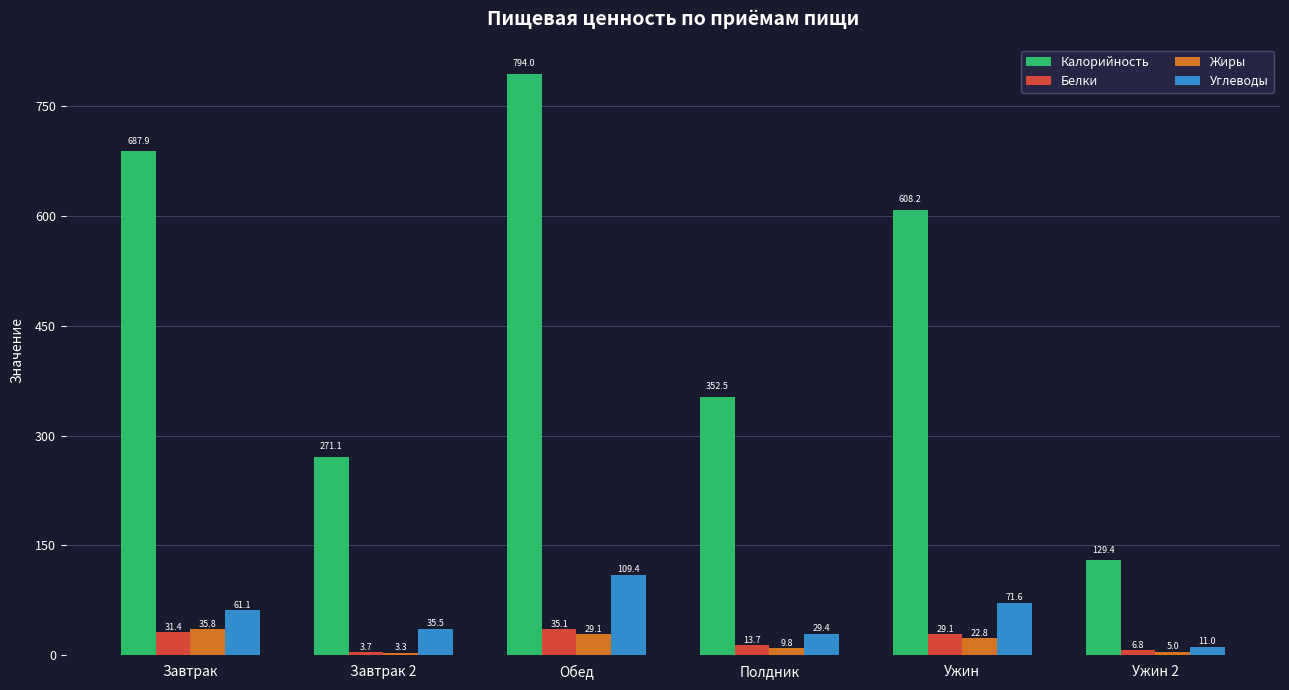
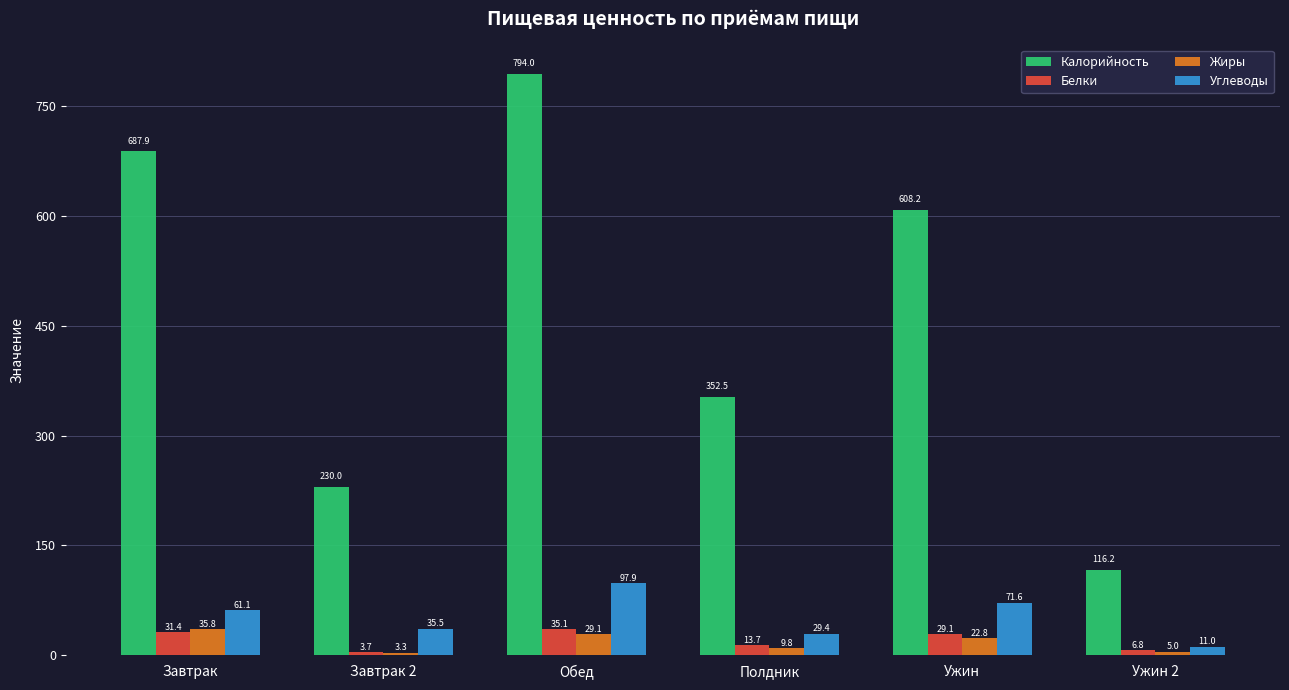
  {
    "Калорийность": {
      "Завтрак": 687.9,
-     "Завтрак 2": 271.1,
+     "Завтрак 2": 230.0,
      "Обед": 794.0,
      "Полдник": 352.5,
      "Ужин": 608.2,
-     "Ужин 2": 129.4
+     "Ужин 2": 116.2
    },
    "Углеводы": {
      "Завтрак": 61.1,
      "Завтрак 2": 35.5,
-     "Обед": 109.4,
+     "Обед": 97.9,
      "Полдник": 29.4,
      "Ужин": 71.6,
      "Ужин 2": 11.0
    }
  }
